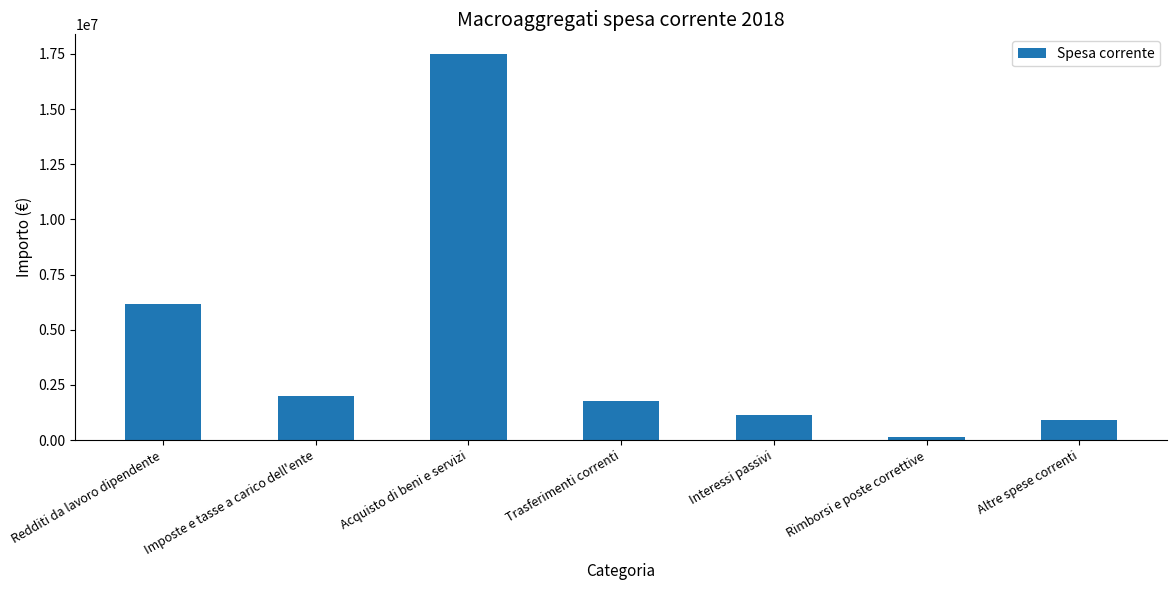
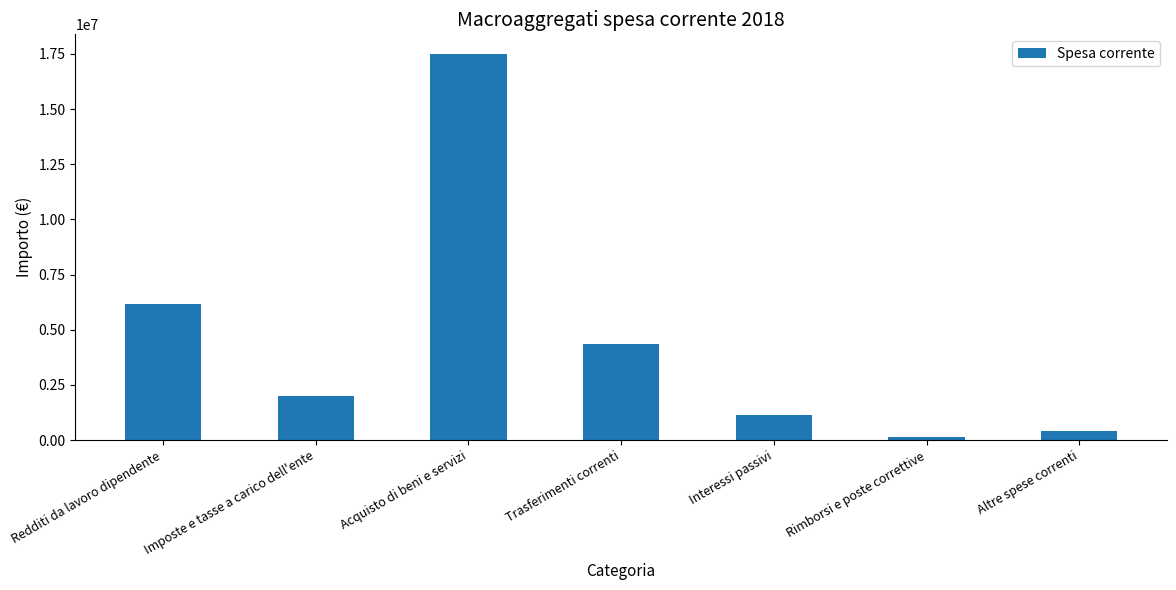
  {
    "Redditi da lavoro dipendente": 6200000,
    "Imposte e tasse a carico dell'ente": 2000000,
    "Acquisto di beni e servizi": 17500000,
-   "Trasferimenti correnti": 1800000,
+   "Trasferimenti correnti": 4400000,
    "Interessi passivi": 1200000,
    "Rimborsi e poste correttive": 100000,
-   "Altre spese correnti": 900000
+   "Altre spese correnti": 400000
  }
